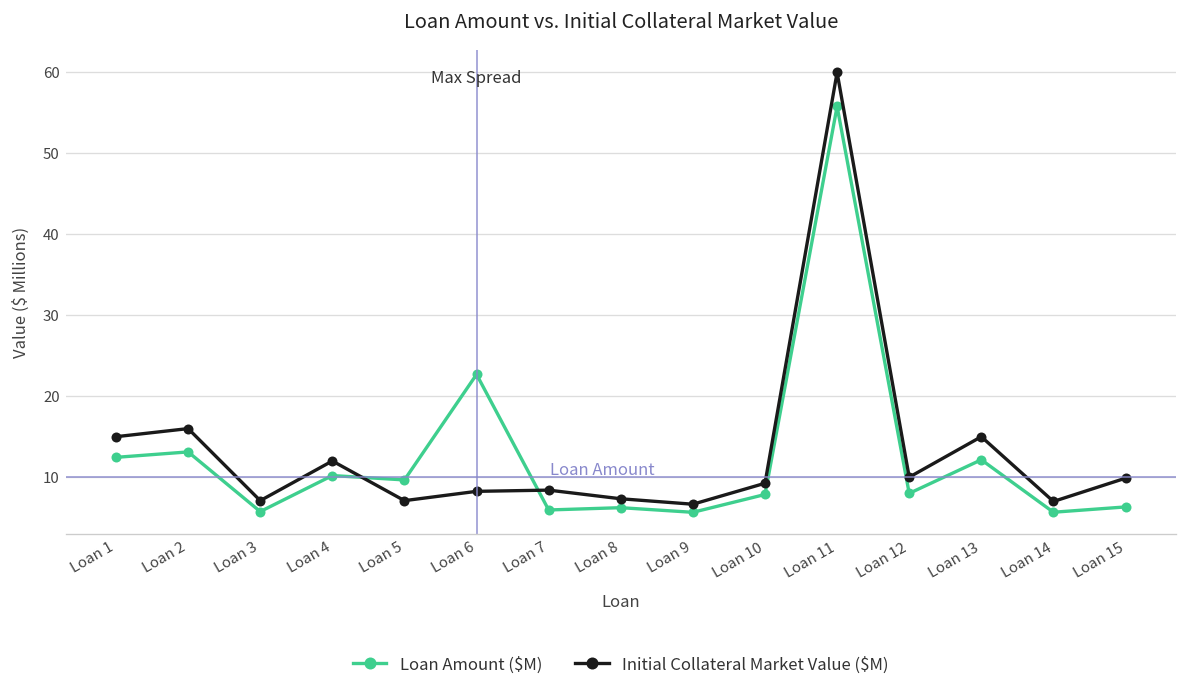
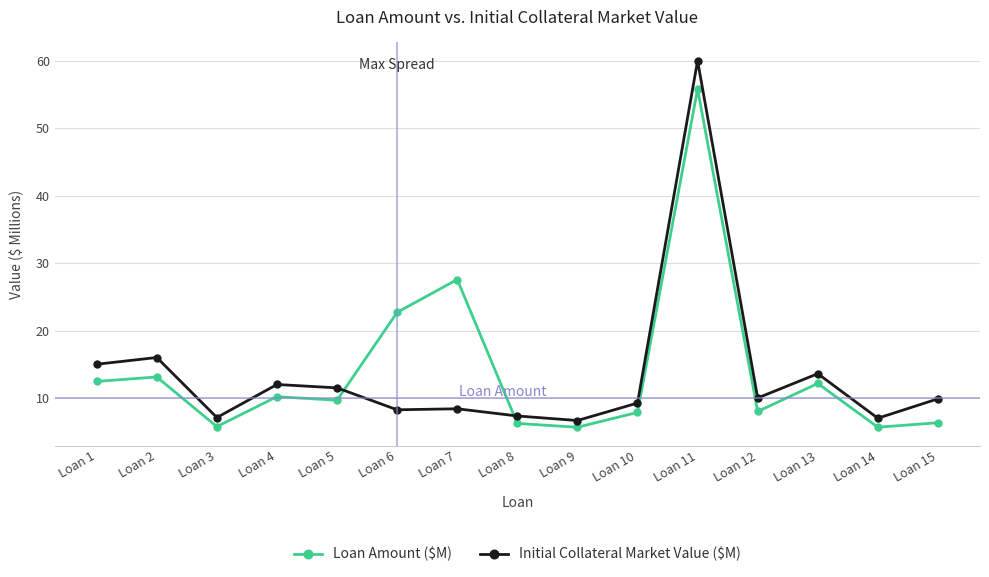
  {
    "Loan Amount ($M)": {
      "Loan 1": 12,
      "Loan 2": 13,
      "Loan 3": 6,
      "Loan 4": 10,
      "Loan 5": 10,
      "Loan 6": 23,
-     "Loan 7": 6,
+     "Loan 7": 28,
      "Loan 8": 6,
      "Loan 9": 6,
      "Loan 10": 8,
      "Loan 11": 56,
      "Loan 12": 8,
      "Loan 13": 12,
      "Loan 14": 6,
      "Loan 15": 6
    },
    "Initial Collateral Market Value ($M)": {
      "Loan 1": 15,
      "Loan 2": 16,
      "Loan 3": 7,
      "Loan 4": 12,
-     "Loan 5": 7,
+     "Loan 5": 12,
      "Loan 6": 8,
      "Loan 7": 8,
      "Loan 8": 7,
      "Loan 9": 7,
      "Loan 10": 9,
      "Loan 11": 60,
      "Loan 12": 10,
-     "Loan 13": 15,
+     "Loan 13": 14,
      "Loan 14": 7,
      "Loan 15": 10
    }
  }
